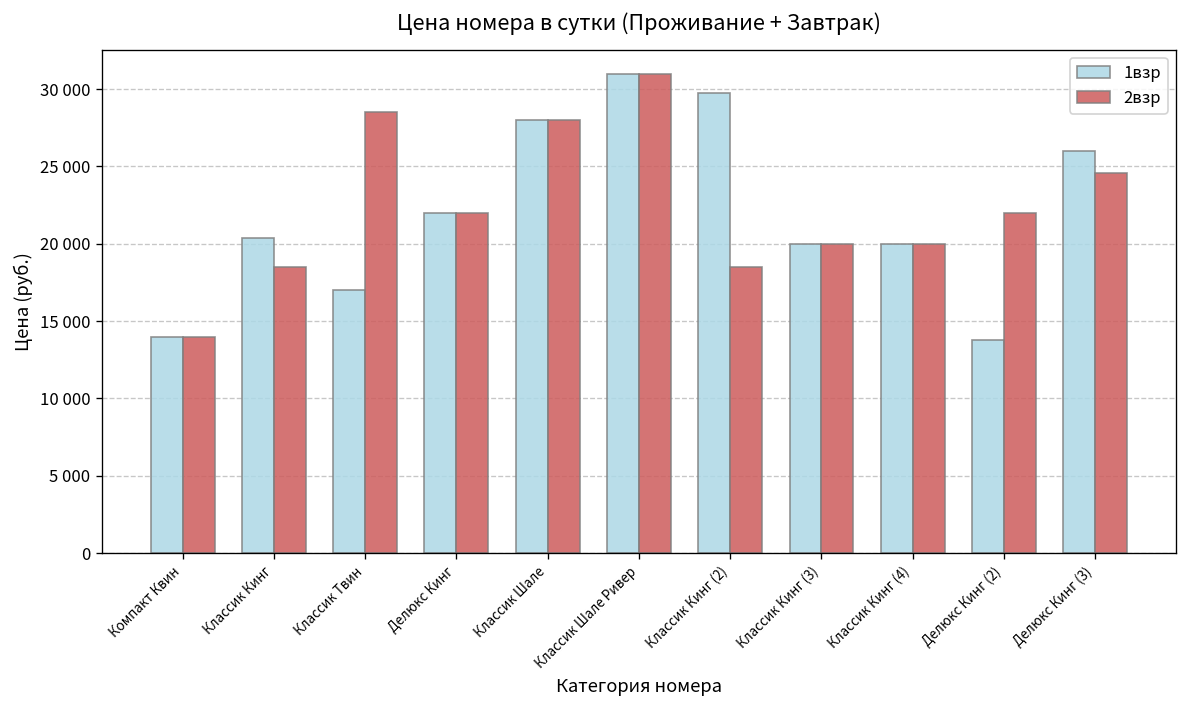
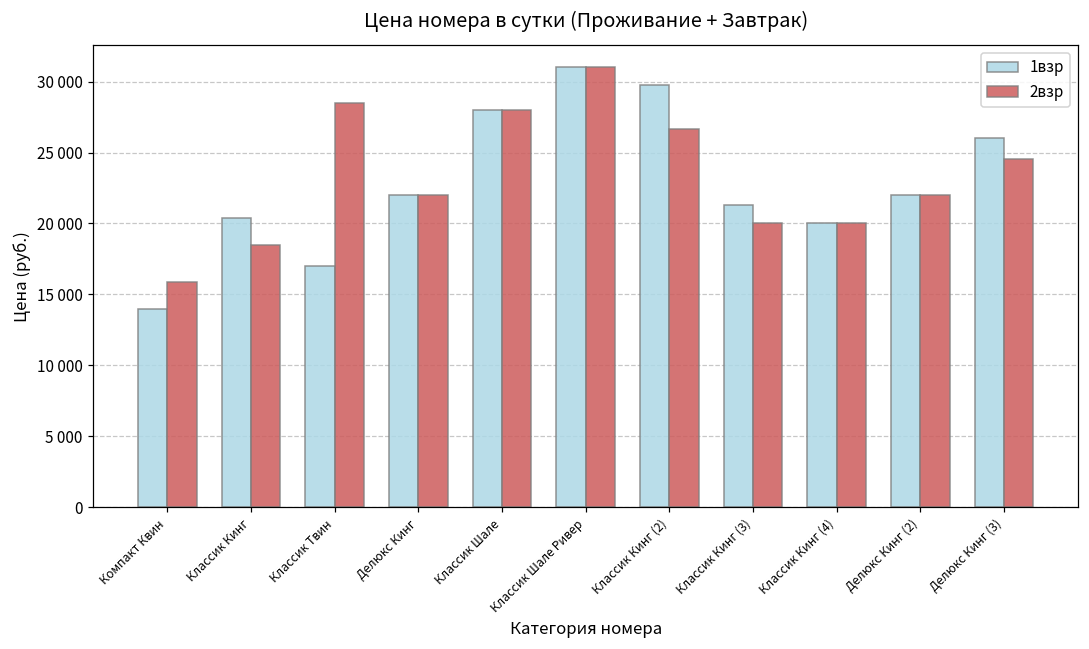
  {
    "1взр": {
      "Компакт Квин": 14000,
      "Классик Кинг": 20400,
      "Классик Твин": 17000,
      "Делюкс Кинг": 22000,
      "Классик Шале": 28000,
      "Классик Шале Ривер": 31000,
      "Классик Кинг (2)": 29800,
-     "Классик Кинг (3)": 20000,
+     "Классик Кинг (3)": 21300,
      "Классик Кинг (4)": 20000,
-     "Делюкс Кинг (2)": 13800,
+     "Делюкс Кинг (2)": 22000,
      "Делюкс Кинг (3)": 26000
    },
    "2взр": {
-     "Компакт Квин": 14000,
+     "Компакт Квин": 15900,
      "Классик Кинг": 18500,
      "Классик Твин": 28500,
      "Делюкс Кинг": 22000,
      "Классик Шале": 28000,
      "Классик Шале Ривер": 31000,
-     "Классик Кинг (2)": 18500,
+     "Классик Кинг (2)": 26700,
      "Классик Кинг (3)": 20000,
      "Классик Кинг (4)": 20000,
      "Делюкс Кинг (2)": 22000,
      "Делюкс Кинг (3)": 24600
    }
  }
